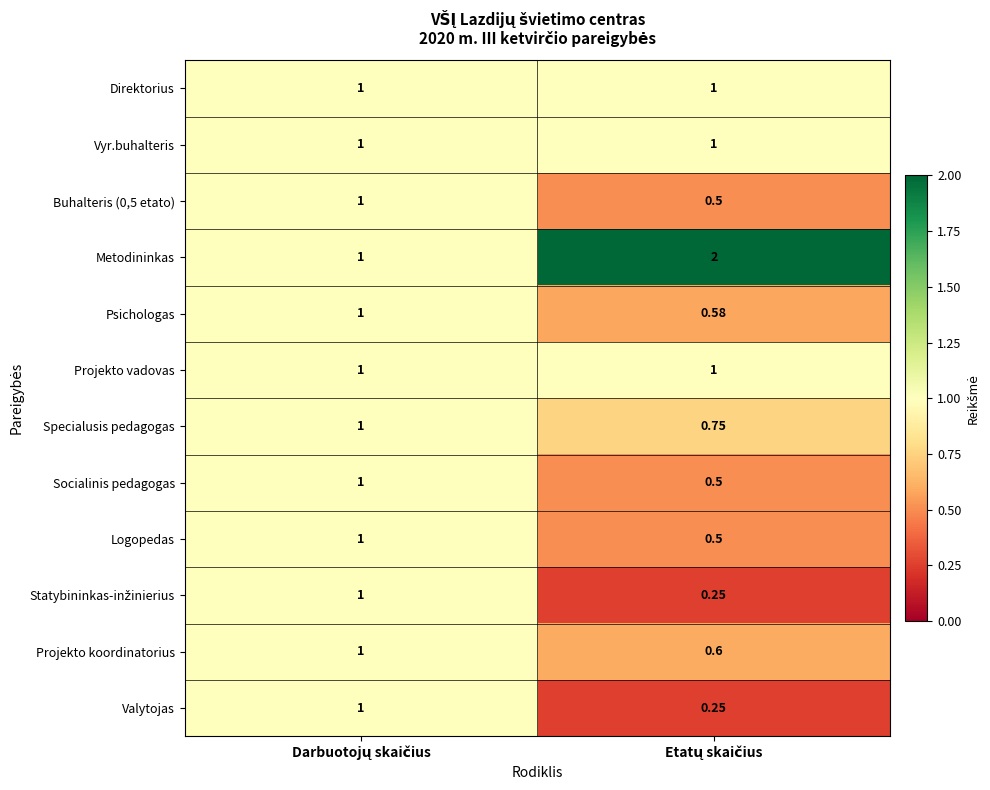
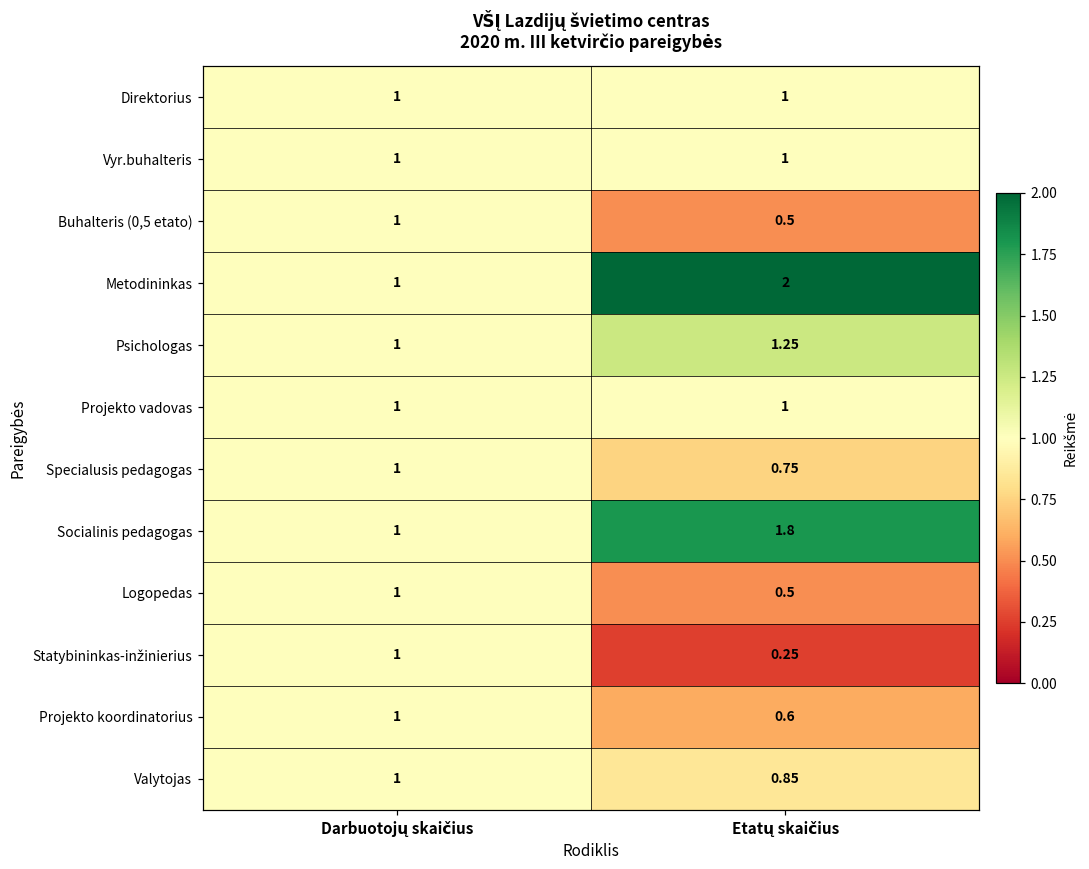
  {
    "Direktorius": {
      "Darbuotojų skaičius": 1,
      "Etatų skaičius": 1
    },
    "Vyr.buhalteris": {
      "Darbuotojų skaičius": 1,
      "Etatų skaičius": 1
    },
    "Buhalteris (0,5 etato)": {
      "Darbuotojų skaičius": 1,
      "Etatų skaičius": 0.5
    },
    "Metodininkas": {
      "Darbuotojų skaičius": 1,
      "Etatų skaičius": 2
    },
    "Psichologas": {
      "Darbuotojų skaičius": 1,
-     "Etatų skaičius": 0.58
+     "Etatų skaičius": 1.25
    },
    "Projekto vadovas": {
      "Darbuotojų skaičius": 1,
      "Etatų skaičius": 1
    },
    "Specialusis pedagogas": {
      "Darbuotojų skaičius": 1,
      "Etatų skaičius": 0.75
    },
    "Socialinis pedagogas": {
      "Darbuotojų skaičius": 1,
-     "Etatų skaičius": 0.5
+     "Etatų skaičius": 1.8
    },
    "Logopedas": {
      "Darbuotojų skaičius": 1,
      "Etatų skaičius": 0.5
    },
    "Statybininkas-inžinierius": {
      "Darbuotojų skaičius": 1,
      "Etatų skaičius": 0.25
    },
    "Projekto koordinatorius": {
      "Darbuotojų skaičius": 1,
      "Etatų skaičius": 0.6
    },
    "Valytojas": {
      "Darbuotojų skaičius": 1,
-     "Etatų skaičius": 0.25
+     "Etatų skaičius": 0.85
    }
  }
